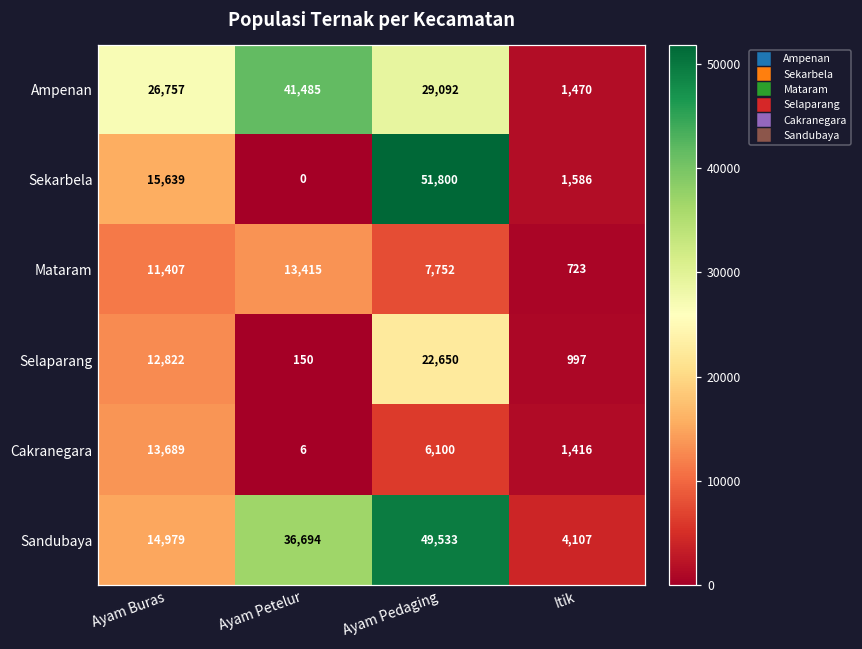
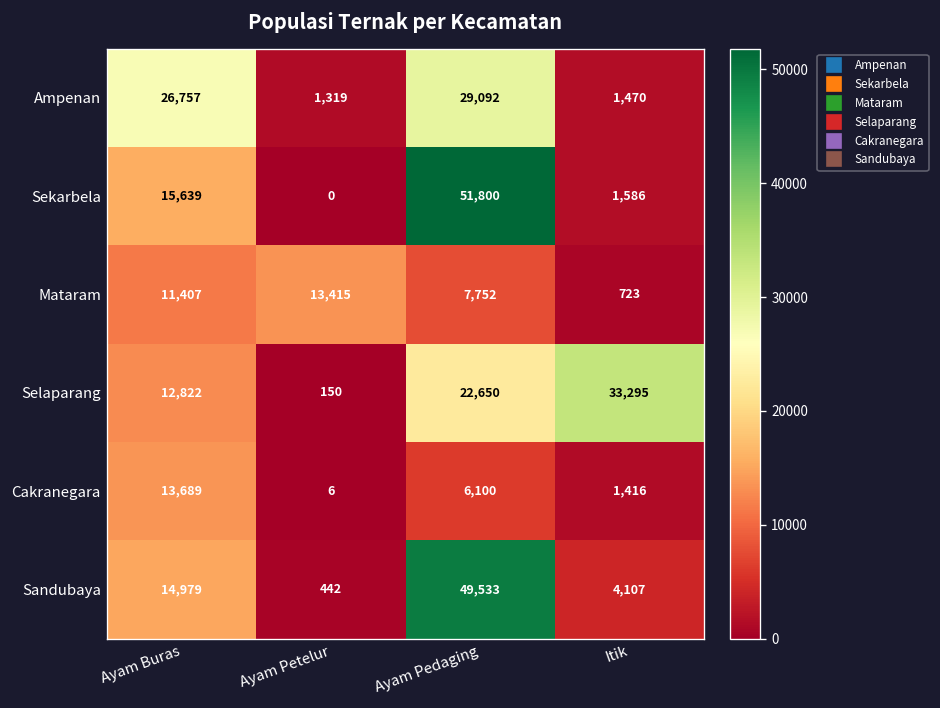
  {
    "Ampenan": {
      "Ayam Buras": "26,757",
-     "Ayam Petelur": "41,485",
+     "Ayam Petelur": "1,319",
      "Ayam Pedaging": "29,092",
      "Itik": "1,470"
    },
    "Sekarbela": {
      "Ayam Buras": "15,639",
      "Ayam Petelur": "0",
      "Ayam Pedaging": "51,800",
      "Itik": "1,586"
    },
    "Mataram": {
      "Ayam Buras": "11,407",
      "Ayam Petelur": "13,415",
      "Ayam Pedaging": "7,752",
      "Itik": "723"
    },
    "Selaparang": {
      "Ayam Buras": "12,822",
      "Ayam Petelur": "150",
      "Ayam Pedaging": "22,650",
-     "Itik": "997"
+     "Itik": "33,295"
    },
    "Cakranegara": {
      "Ayam Buras": "13,689",
      "Ayam Petelur": "6",
      "Ayam Pedaging": "6,100",
      "Itik": "1,416"
    },
    "Sandubaya": {
      "Ayam Buras": "14,979",
-     "Ayam Petelur": "36,694",
+     "Ayam Petelur": "442",
      "Ayam Pedaging": "49,533",
      "Itik": "4,107"
    }
  }
